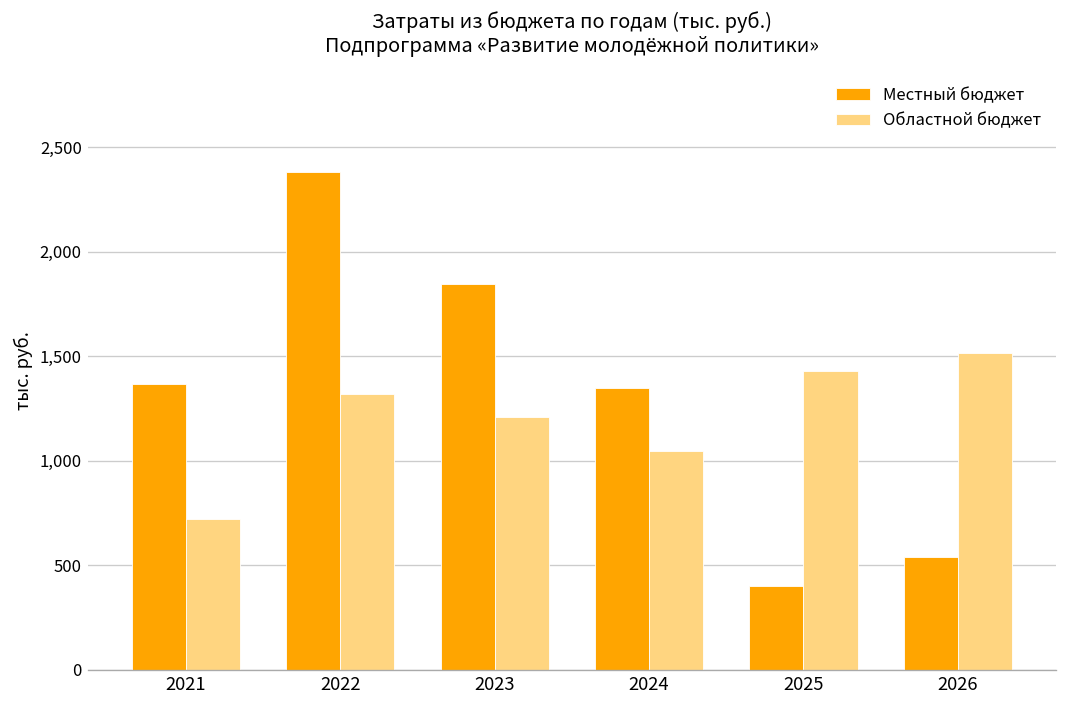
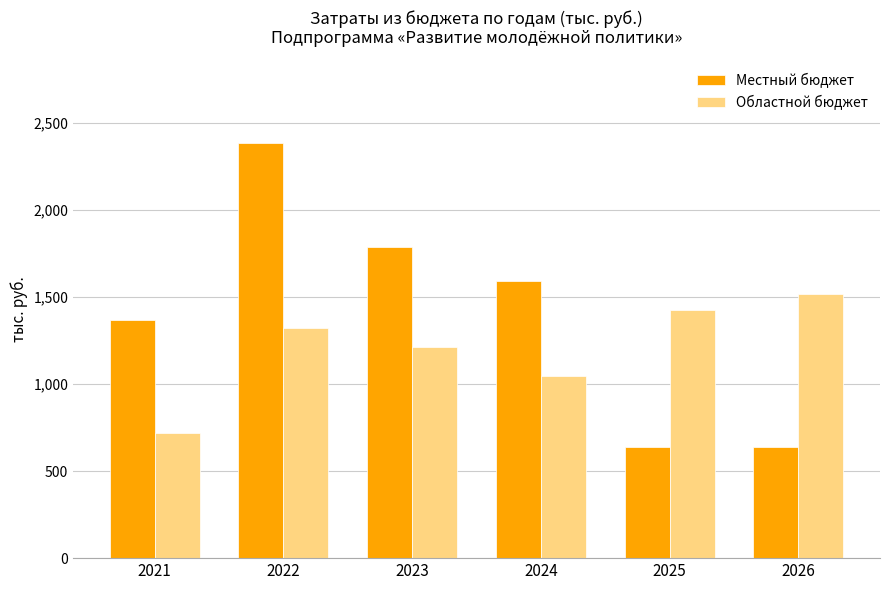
  {
    "Местный бюджет": {
      "2021": "1,370",
      "2022": "2,380",
-     "2023": "1,850",
-     "2024": "1,350",
-     "2025": "400",
-     "2026": "540"
+     "2023": "1,790",
+     "2024": "1,590",
+     "2025": "640",
+     "2026": "640"
    },
    "Областной бюджет": {
      "2021": "720",
      "2022": "1,320",
      "2023": "1,210",
      "2024": "1,050",
      "2025": "1,430",
      "2026": "1,520"
    }
  }
